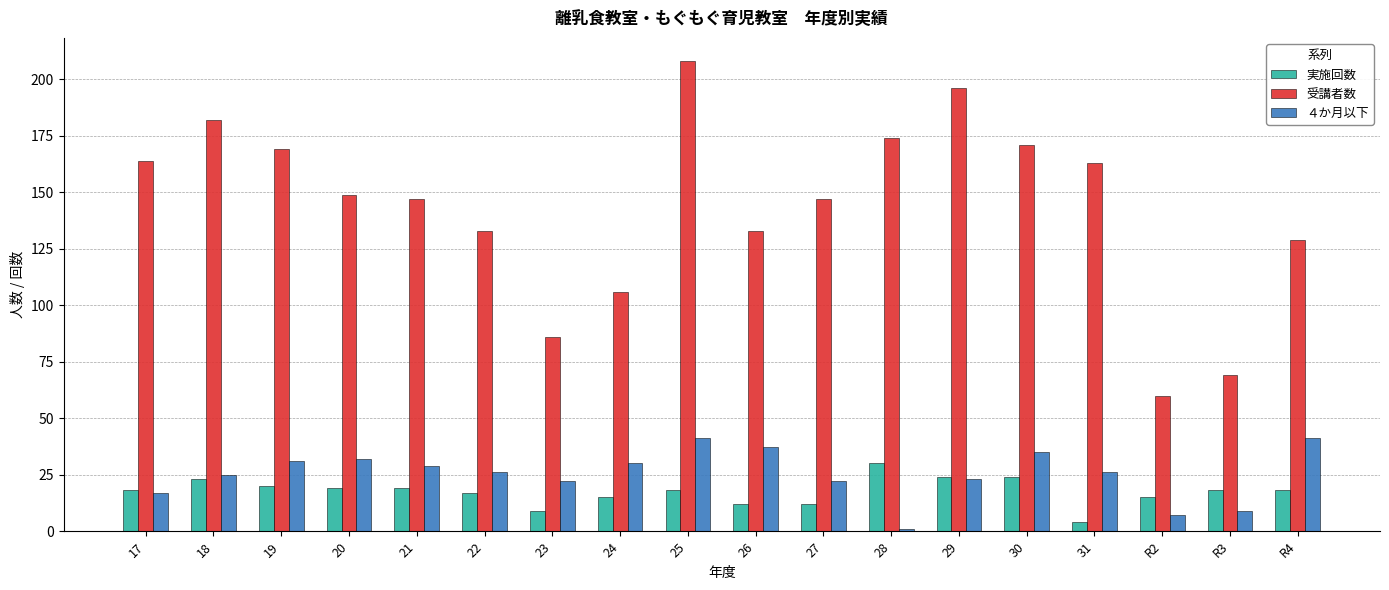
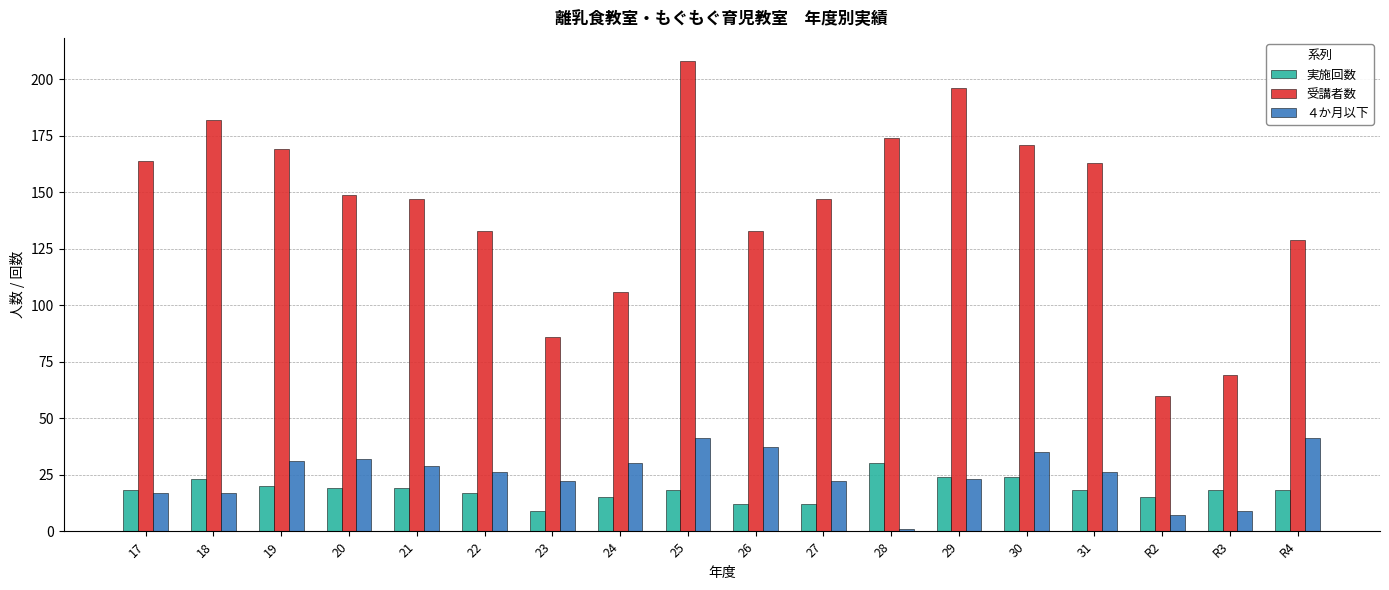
  {
    "実施回数": {
      "17": 18,
      "18": 23,
      "19": 20,
      "20": 19,
      "21": 19,
      "22": 17,
      "23": 9,
      "24": 15,
      "25": 18,
      "26": 12,
      "27": 12,
      "28": 30,
      "29": 24,
      "30": 24,
-     "31": 4,
+     "31": 18,
      "R2": 15,
      "R3": 18,
      "R4": 18
    },
    "受講者数": {
      "17": 164,
      "18": 182,
      "19": 169,
      "20": 149,
      "21": 147,
      "22": 133,
      "23": 86,
      "24": 106,
      "25": 208,
      "26": 133,
      "27": 147,
      "28": 174,
      "29": 196,
      "30": 171,
      "31": 163,
      "R2": 60,
      "R3": 69,
      "R4": 129
    },
    "４か月以下": {
      "17": 17,
-     "18": 25,
+     "18": 17,
      "19": 31,
      "20": 32,
      "21": 29,
      "22": 26,
      "23": 22,
      "24": 30,
      "25": 41,
      "26": 37,
      "27": 22,
      "29": 23,
      "30": 35,
      "31": 26,
      "R2": 7,
      "R3": 9,
      "R4": 41
    }
  }
